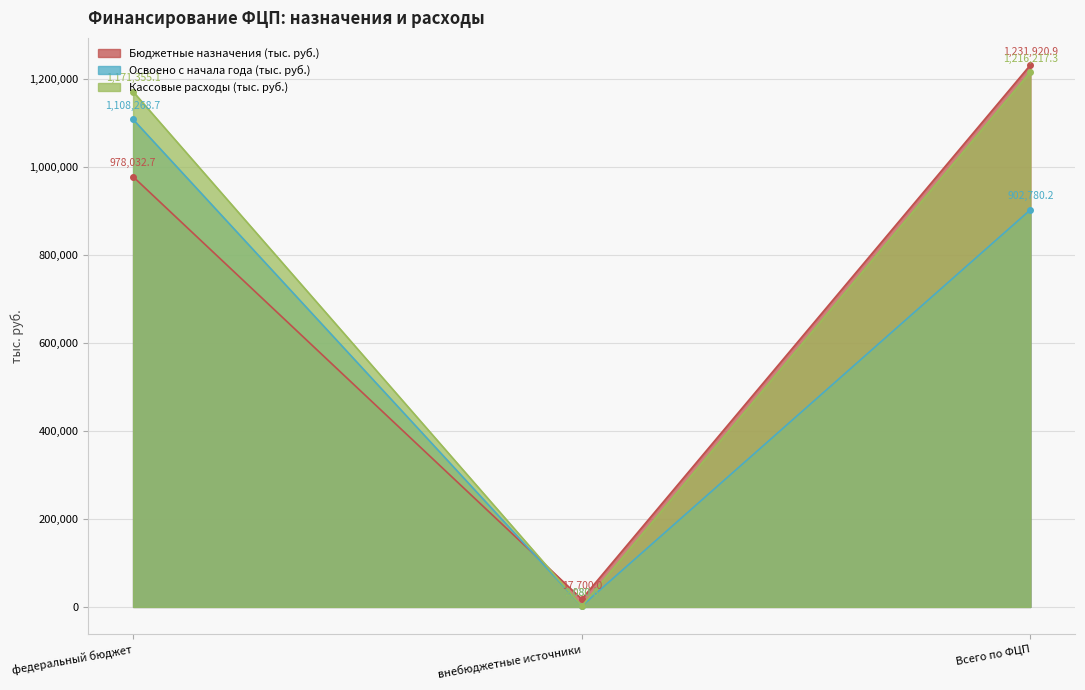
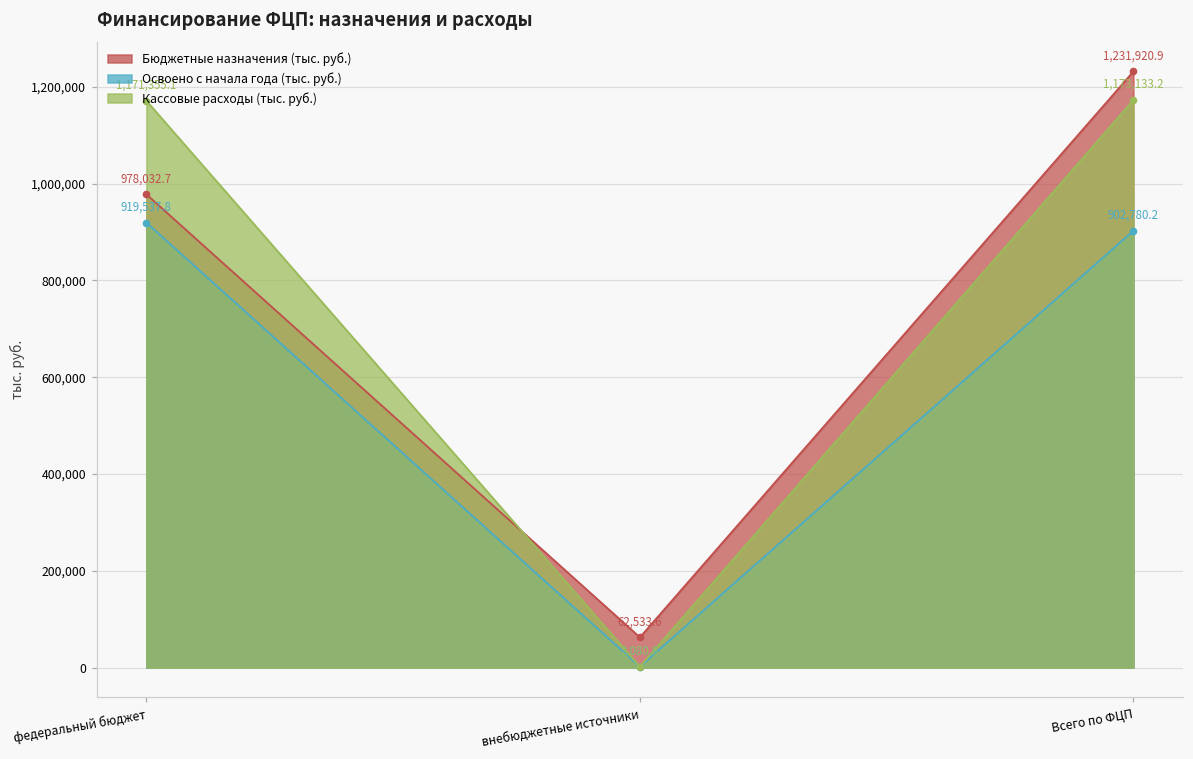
  {
    "Бюджетные назначения (тыс. руб.)": {
      "федеральный бюджет": "978,032.7",
-     "внебюджетные источники": "17,700.0",
+     "внебюджетные источники": "62,533.6",
      "Всего по ФЦП": "1,231,920.9"
    },
    "Освоено с начала года (тыс. руб.)": {
-     "федеральный бюджет": "1,108,268.7",
+     "федеральный бюджет": "919,537.8",
      "Всего по ФЦП": "902,780.2"
    },
    "Кассовые расходы (тыс. руб.)": {
      "федеральный бюджет": "1,171,355.1",
-     "Всего по ФЦП": "1,216,217.3"
+     "Всего по ФЦП": "1,173,133.2"
    }
  }
